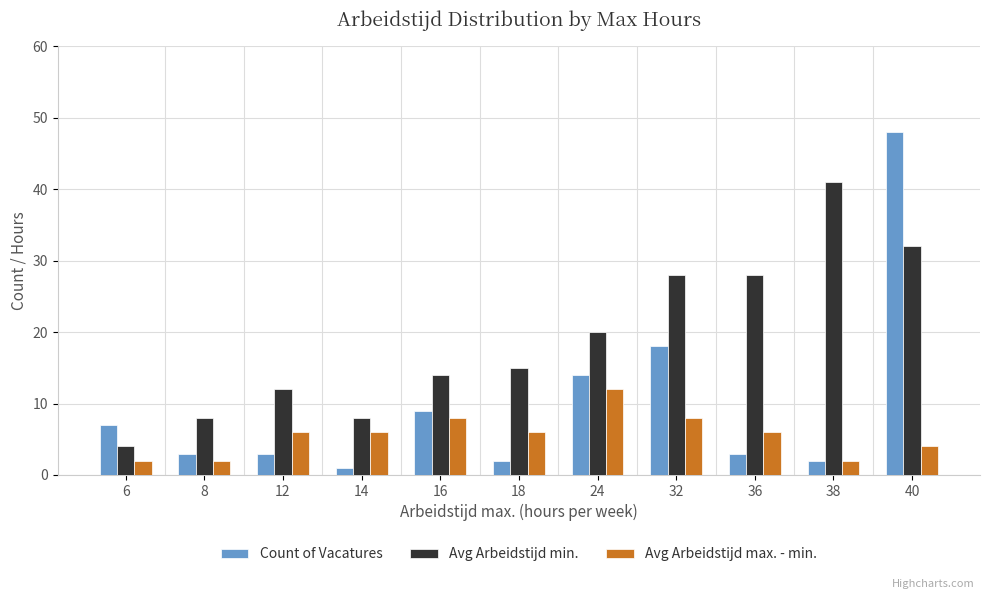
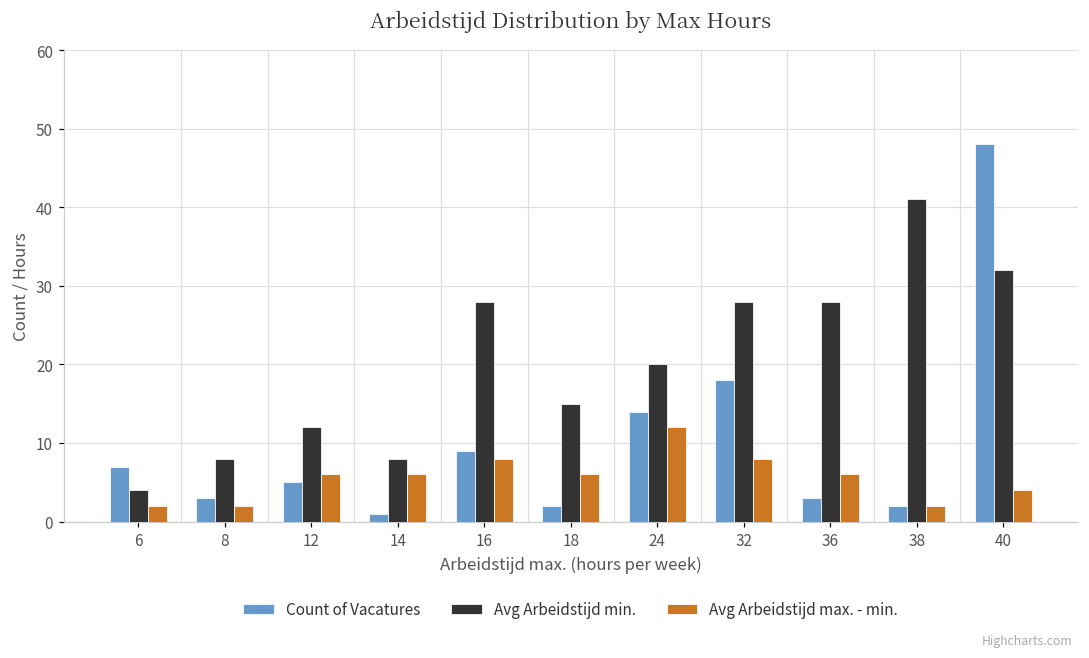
  {
    "Count of Vacatures": {
      "6": 7,
      "8": 3,
-     "12": 3,
+     "12": 5,
      "14": 1,
      "16": 9,
      "18": 2,
      "24": 14,
      "32": 18,
      "36": 3,
      "38": 2,
      "40": 48
    },
    "Avg Arbeidstijd min.": {
      "6": 4,
      "8": 8,
      "12": 12,
      "14": 8,
-     "16": 14,
+     "16": 28,
      "18": 15,
      "24": 20,
      "32": 28,
      "36": 28,
      "38": 41,
      "40": 32
    },
    "Avg Arbeidstijd max. - min.": {
      "6": 2,
      "8": 2,
      "12": 6,
      "14": 6,
      "16": 8,
      "18": 6,
      "24": 12,
      "32": 8,
      "36": 6,
      "38": 2,
      "40": 4
    }
  }
